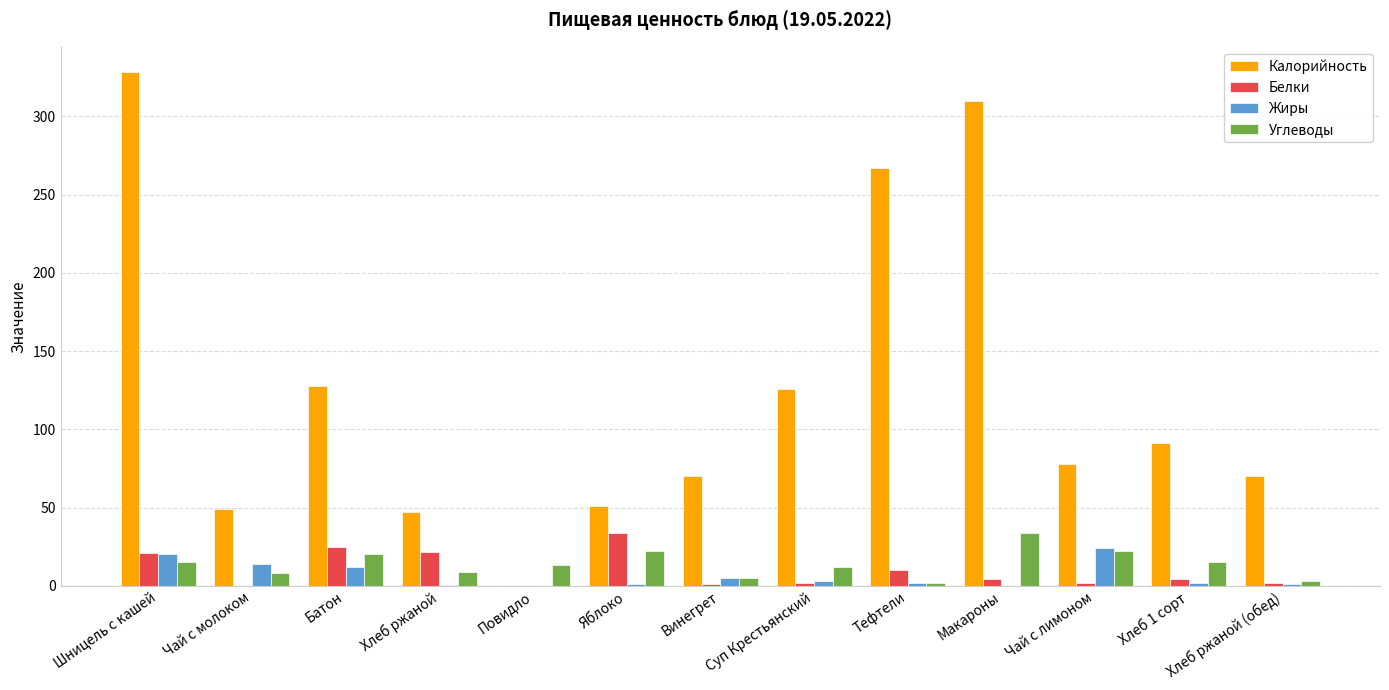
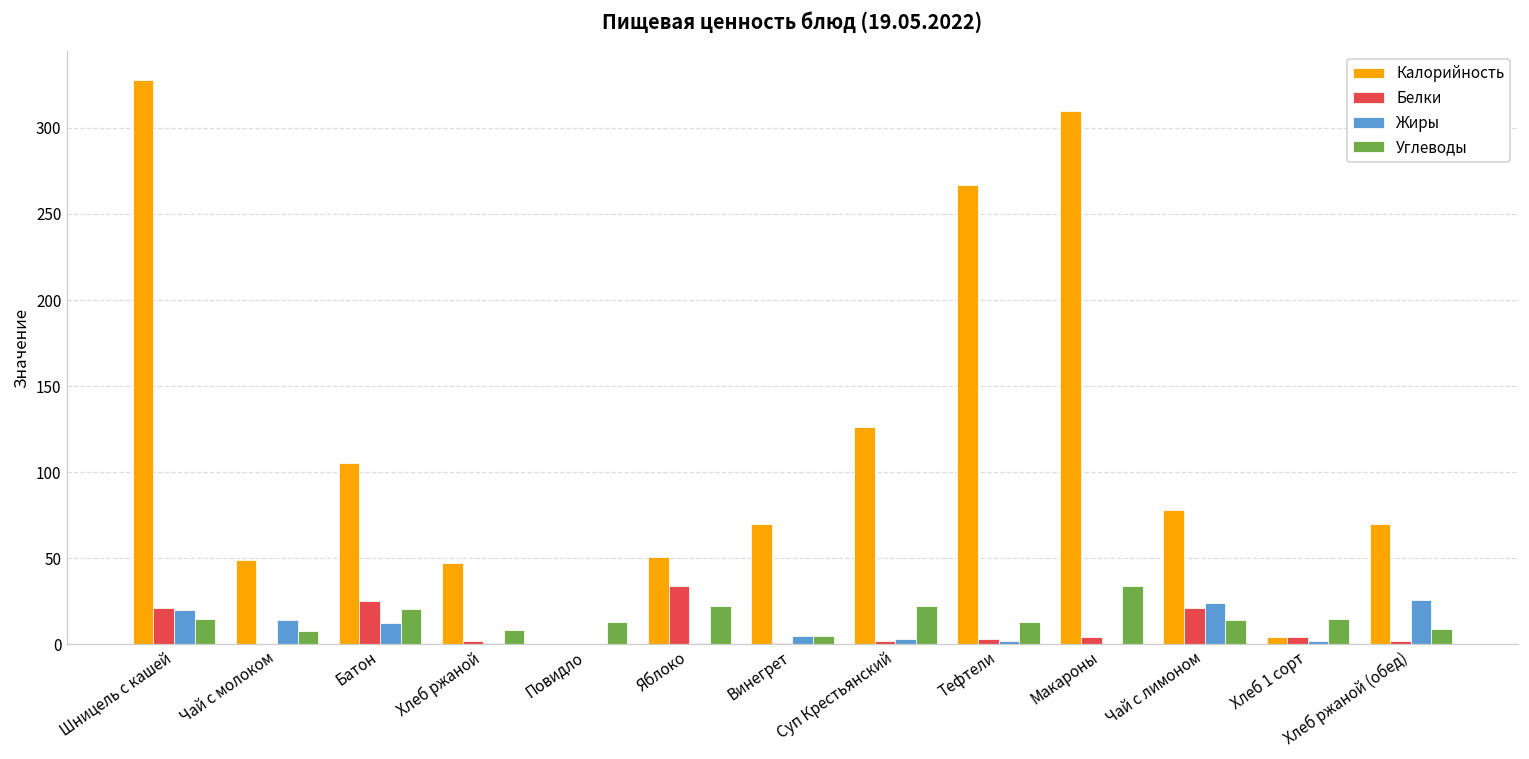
  {
    "Калорийность": {
      "Шницель с кашей": 328,
      "Чай с молоком": 49,
-     "Батон": 128,
+     "Батон": 105,
      "Хлеб ржаной": 47,
      "Повидло": 0,
      "Яблоко": 51,
      "Винегрет": 70,
      "Суп Крестьянский": 126,
      "Тефтели": 267,
      "Макароны": 310,
      "Чай с лимоном": 78,
-     "Хлеб 1 сорт": 91,
+     "Хлеб 1 сорт": 4,
      "Хлеб ржаной (обед)": 70
    },
    "Белки": {
      "Шницель с кашей": 21,
      "Чай с молоком": 0,
      "Батон": 25,
-     "Хлеб ржаной": 22,
+     "Хлеб ржаной": 2,
      "Повидло": 0,
      "Яблоко": 34,
      "Суп Крестьянский": 2,
-     "Тефтели": 10,
+     "Тефтели": 3,
      "Макароны": 4,
-     "Чай с лимоном": 2,
+     "Чай с лимоном": 21,
      "Хлеб 1 сорт": 4,
      "Хлеб ржаной (обед)": 2
    },
    "Жиры": {
      "Шницель с кашей": 20,
      "Чай с молоком": 14,
      "Батон": 12,
      "Повидло": 0,
      "Винегрет": 5,
      "Суп Крестьянский": 3,
      "Тефтели": 2,
      "Макароны": 0,
      "Чай с лимоном": 24,
      "Хлеб 1 сорт": 2,
-     "Хлеб ржаной (обед)": 1
+     "Хлеб ржаной (обед)": 26
    },
    "Углеводы": {
      "Шницель с кашей": 15,
      "Чай с молоком": 8,
      "Батон": 21,
      "Хлеб ржаной": 9,
      "Повидло": 13,
      "Яблоко": 22,
      "Винегрет": 5,
-     "Суп Крестьянский": 12,
-     "Тефтели": 2,
+     "Суп Крестьянский": 22,
+     "Тефтели": 13,
      "Макароны": 34,
-     "Чай с лимоном": 22,
+     "Чай с лимоном": 14,
      "Хлеб 1 сорт": 15,
-     "Хлеб ржаной (обед)": 3
+     "Хлеб ржаной (обед)": 9
    }
  }
